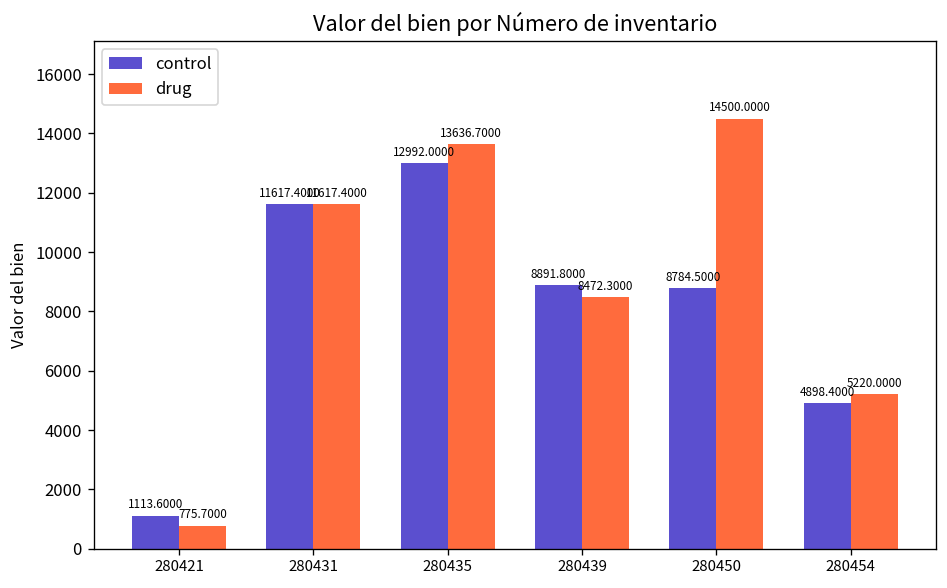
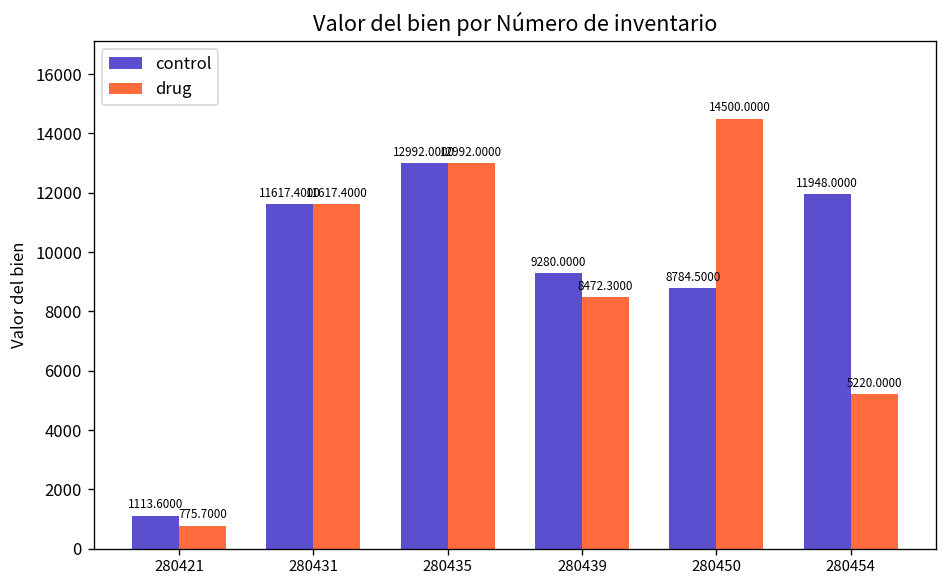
  {
    "control": {
      "280421": 1113.6000,
      "280435": 12992.0000,
-     "280439": 8891.8000,
+     "280439": 9280.0000,
      "280450": 8784.5000,
-     "280454": 4898.4000
+     "280454": 11948.0000
    },
    "drug": {
      "280421": 775.7000,
-     "280435": 13636.7000,
+     "280435": 12992.0000,
      "280439": 8472.3000,
      "280450": 14500.0000,
      "280454": 5220.0000
    }
  }
